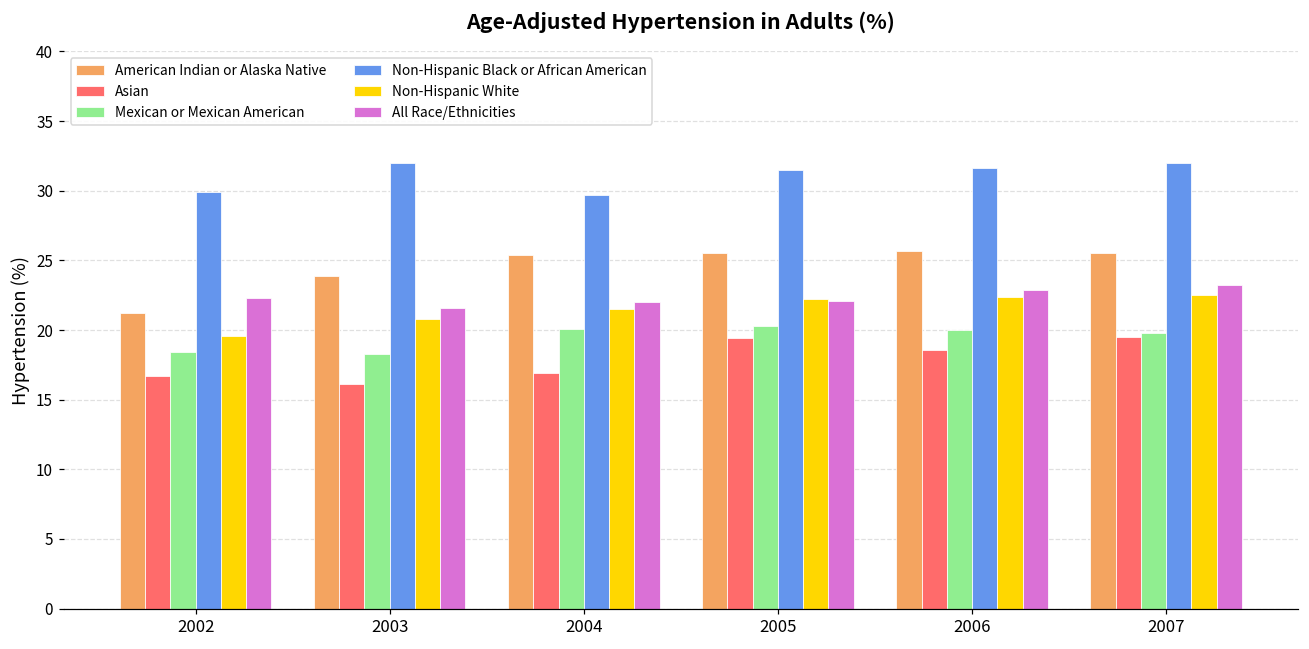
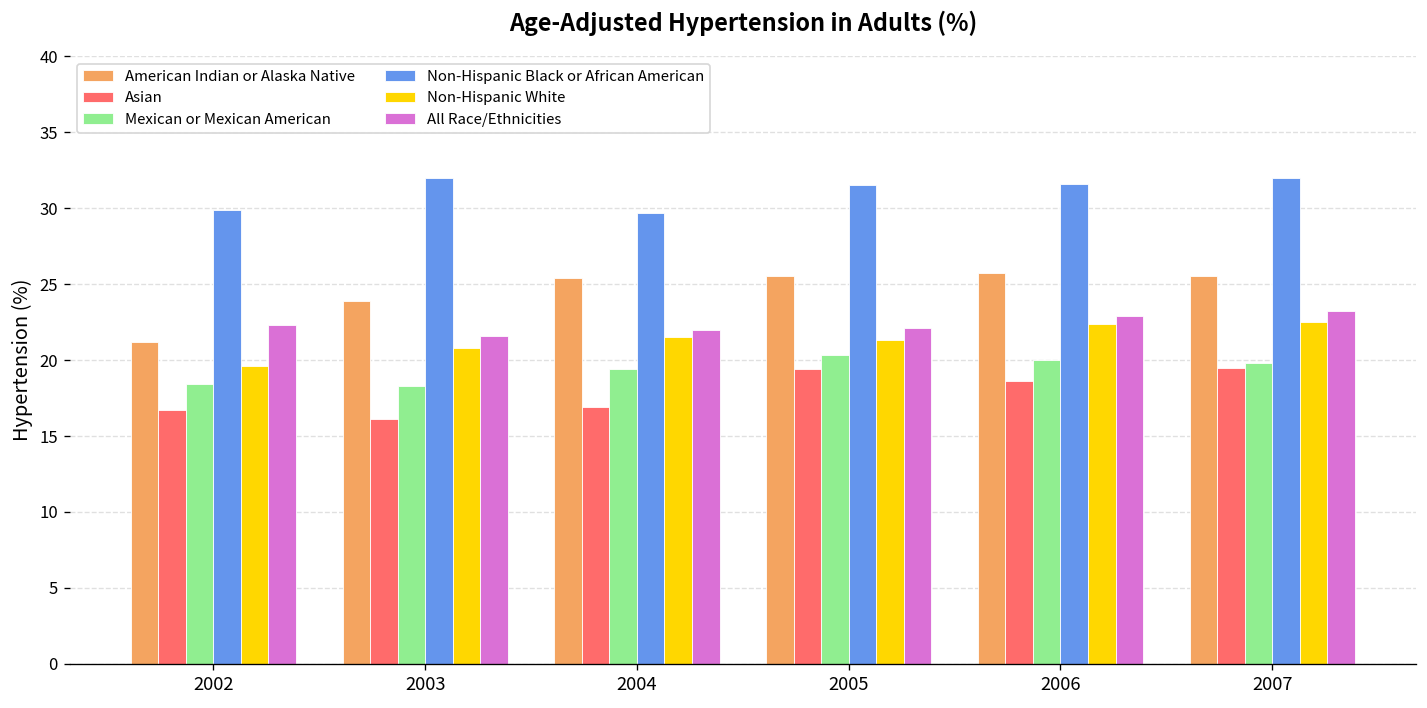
  {
    "Mexican or Mexican American": {
      "2002": 18.4,
      "2003": 18.3,
-     "2004": 20.1,
+     "2004": 19.4,
      "2005": 20.3,
      "2006": 20.0,
      "2007": 19.8
    },
    "Non-Hispanic Black or African American": {
      "2002": 29.9,
      "2003": 32.0,
      "2004": 29.7,
      "2005": 31.5,
      "2006": 31.6,
      "2007": 32.0
    },
    "Non-Hispanic White": {
      "2002": 19.6,
      "2003": 20.8,
      "2004": 21.5,
-     "2005": 22.2,
+     "2005": 21.3,
      "2006": 22.4,
      "2007": 22.5
    },
    "All Race/Ethnicities": {
      "2002": 22.3,
      "2003": 21.6,
      "2004": 22.0,
      "2005": 22.1,
      "2006": 22.9,
      "2007": 23.2
    }
  }
